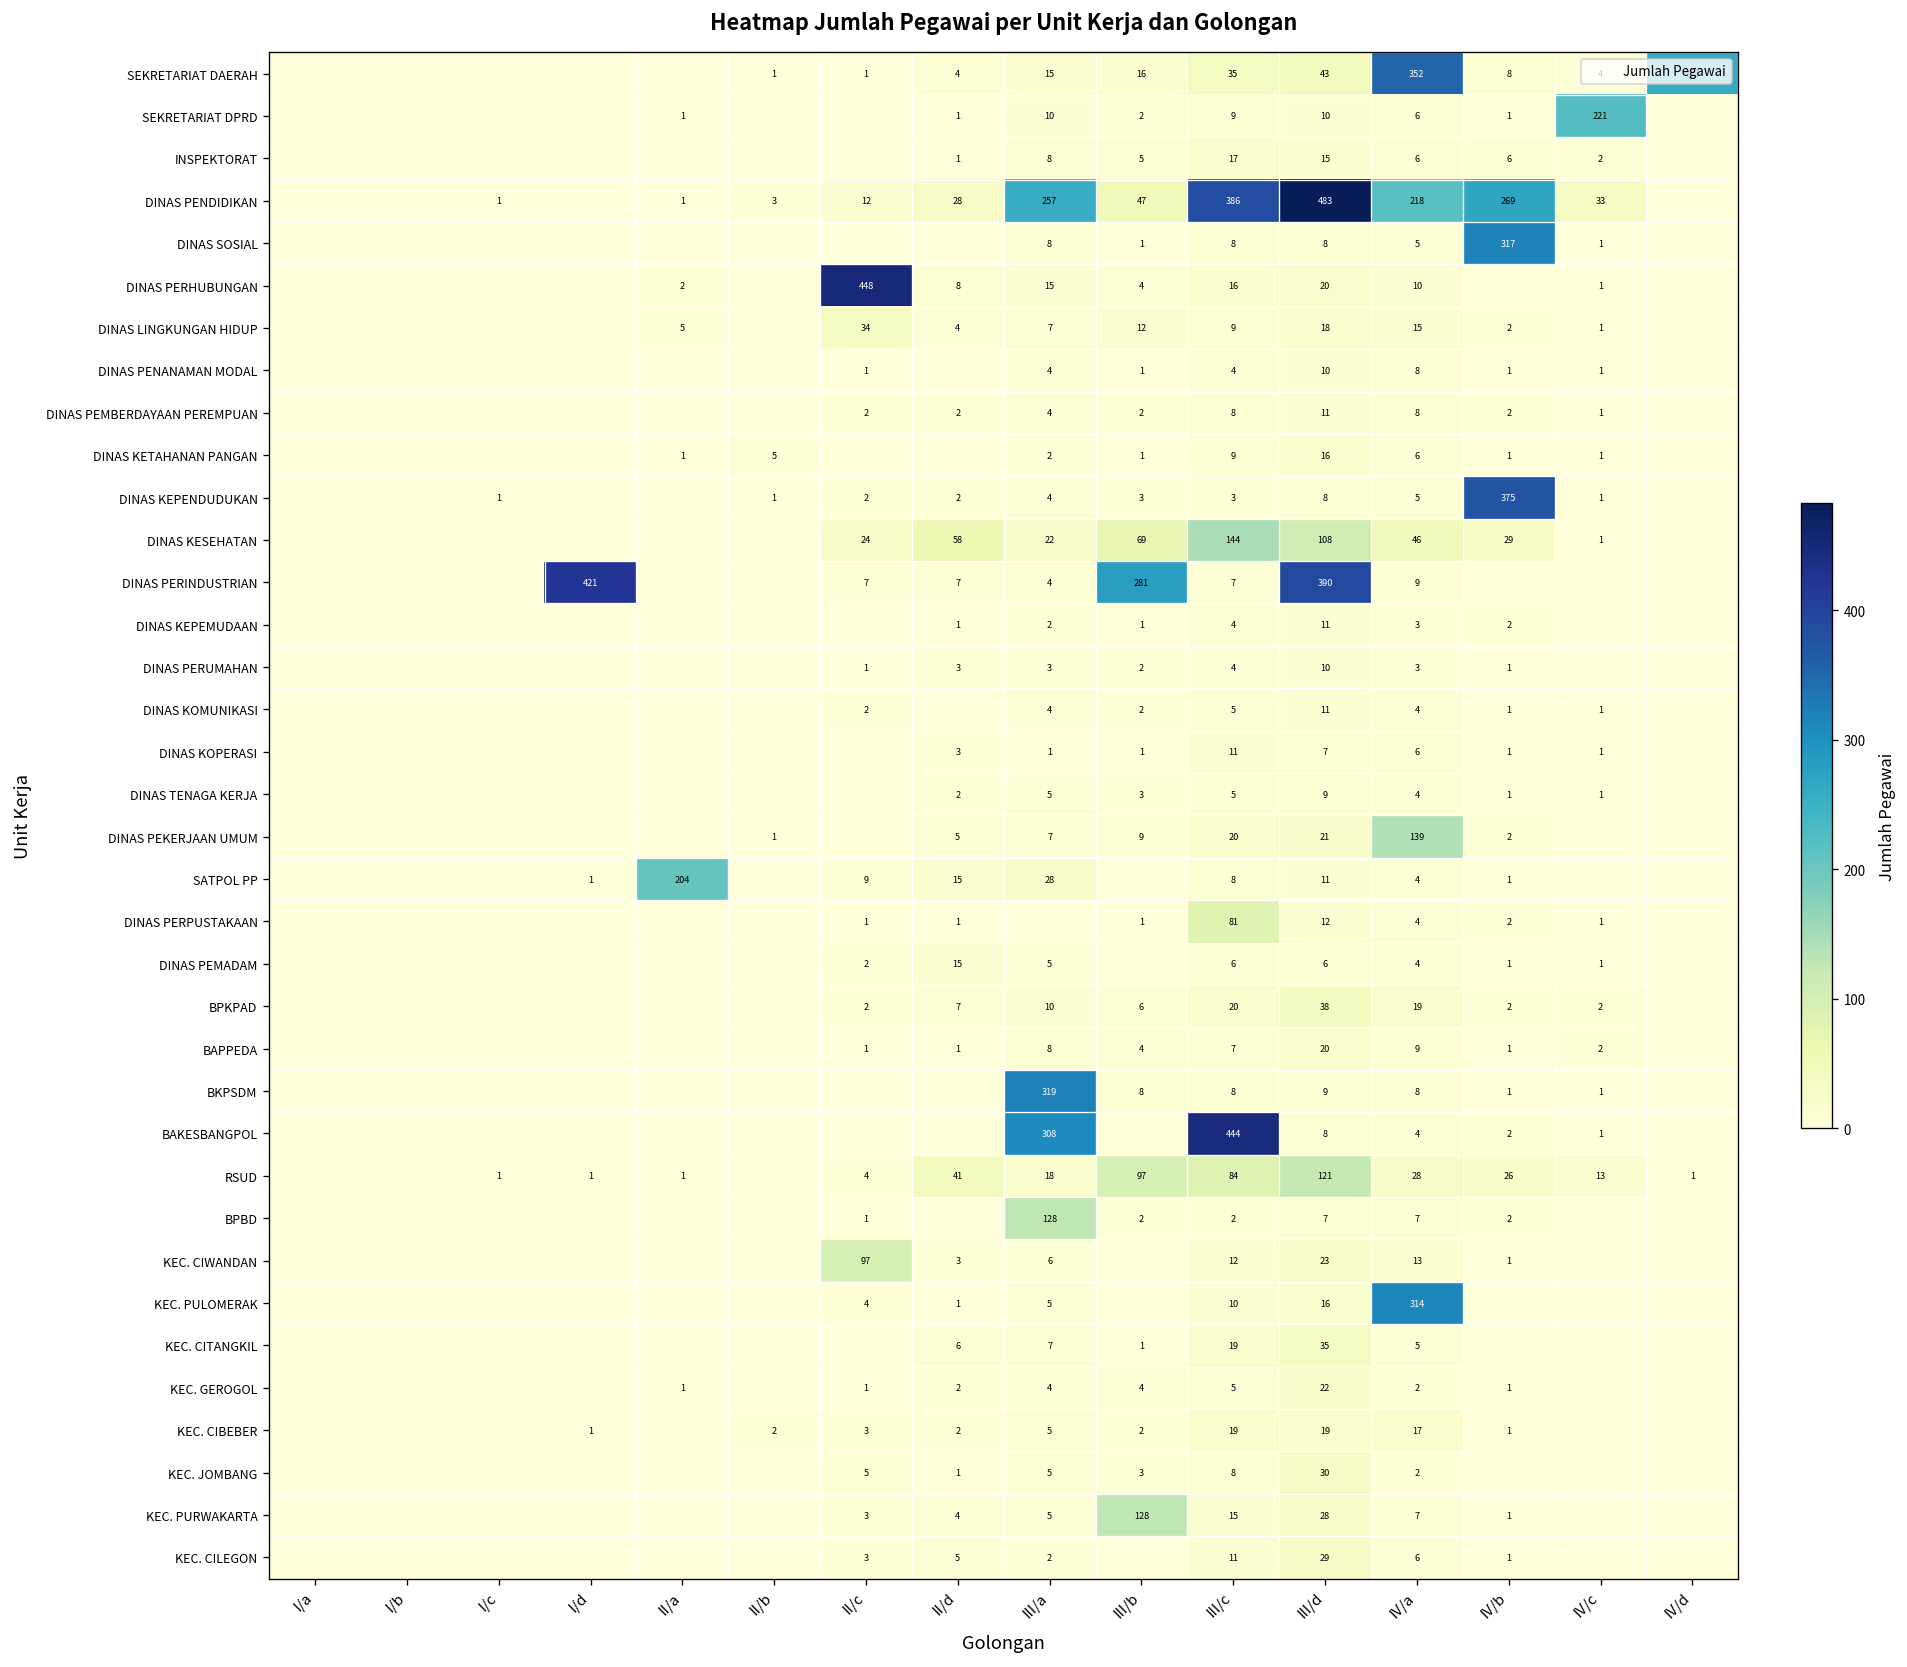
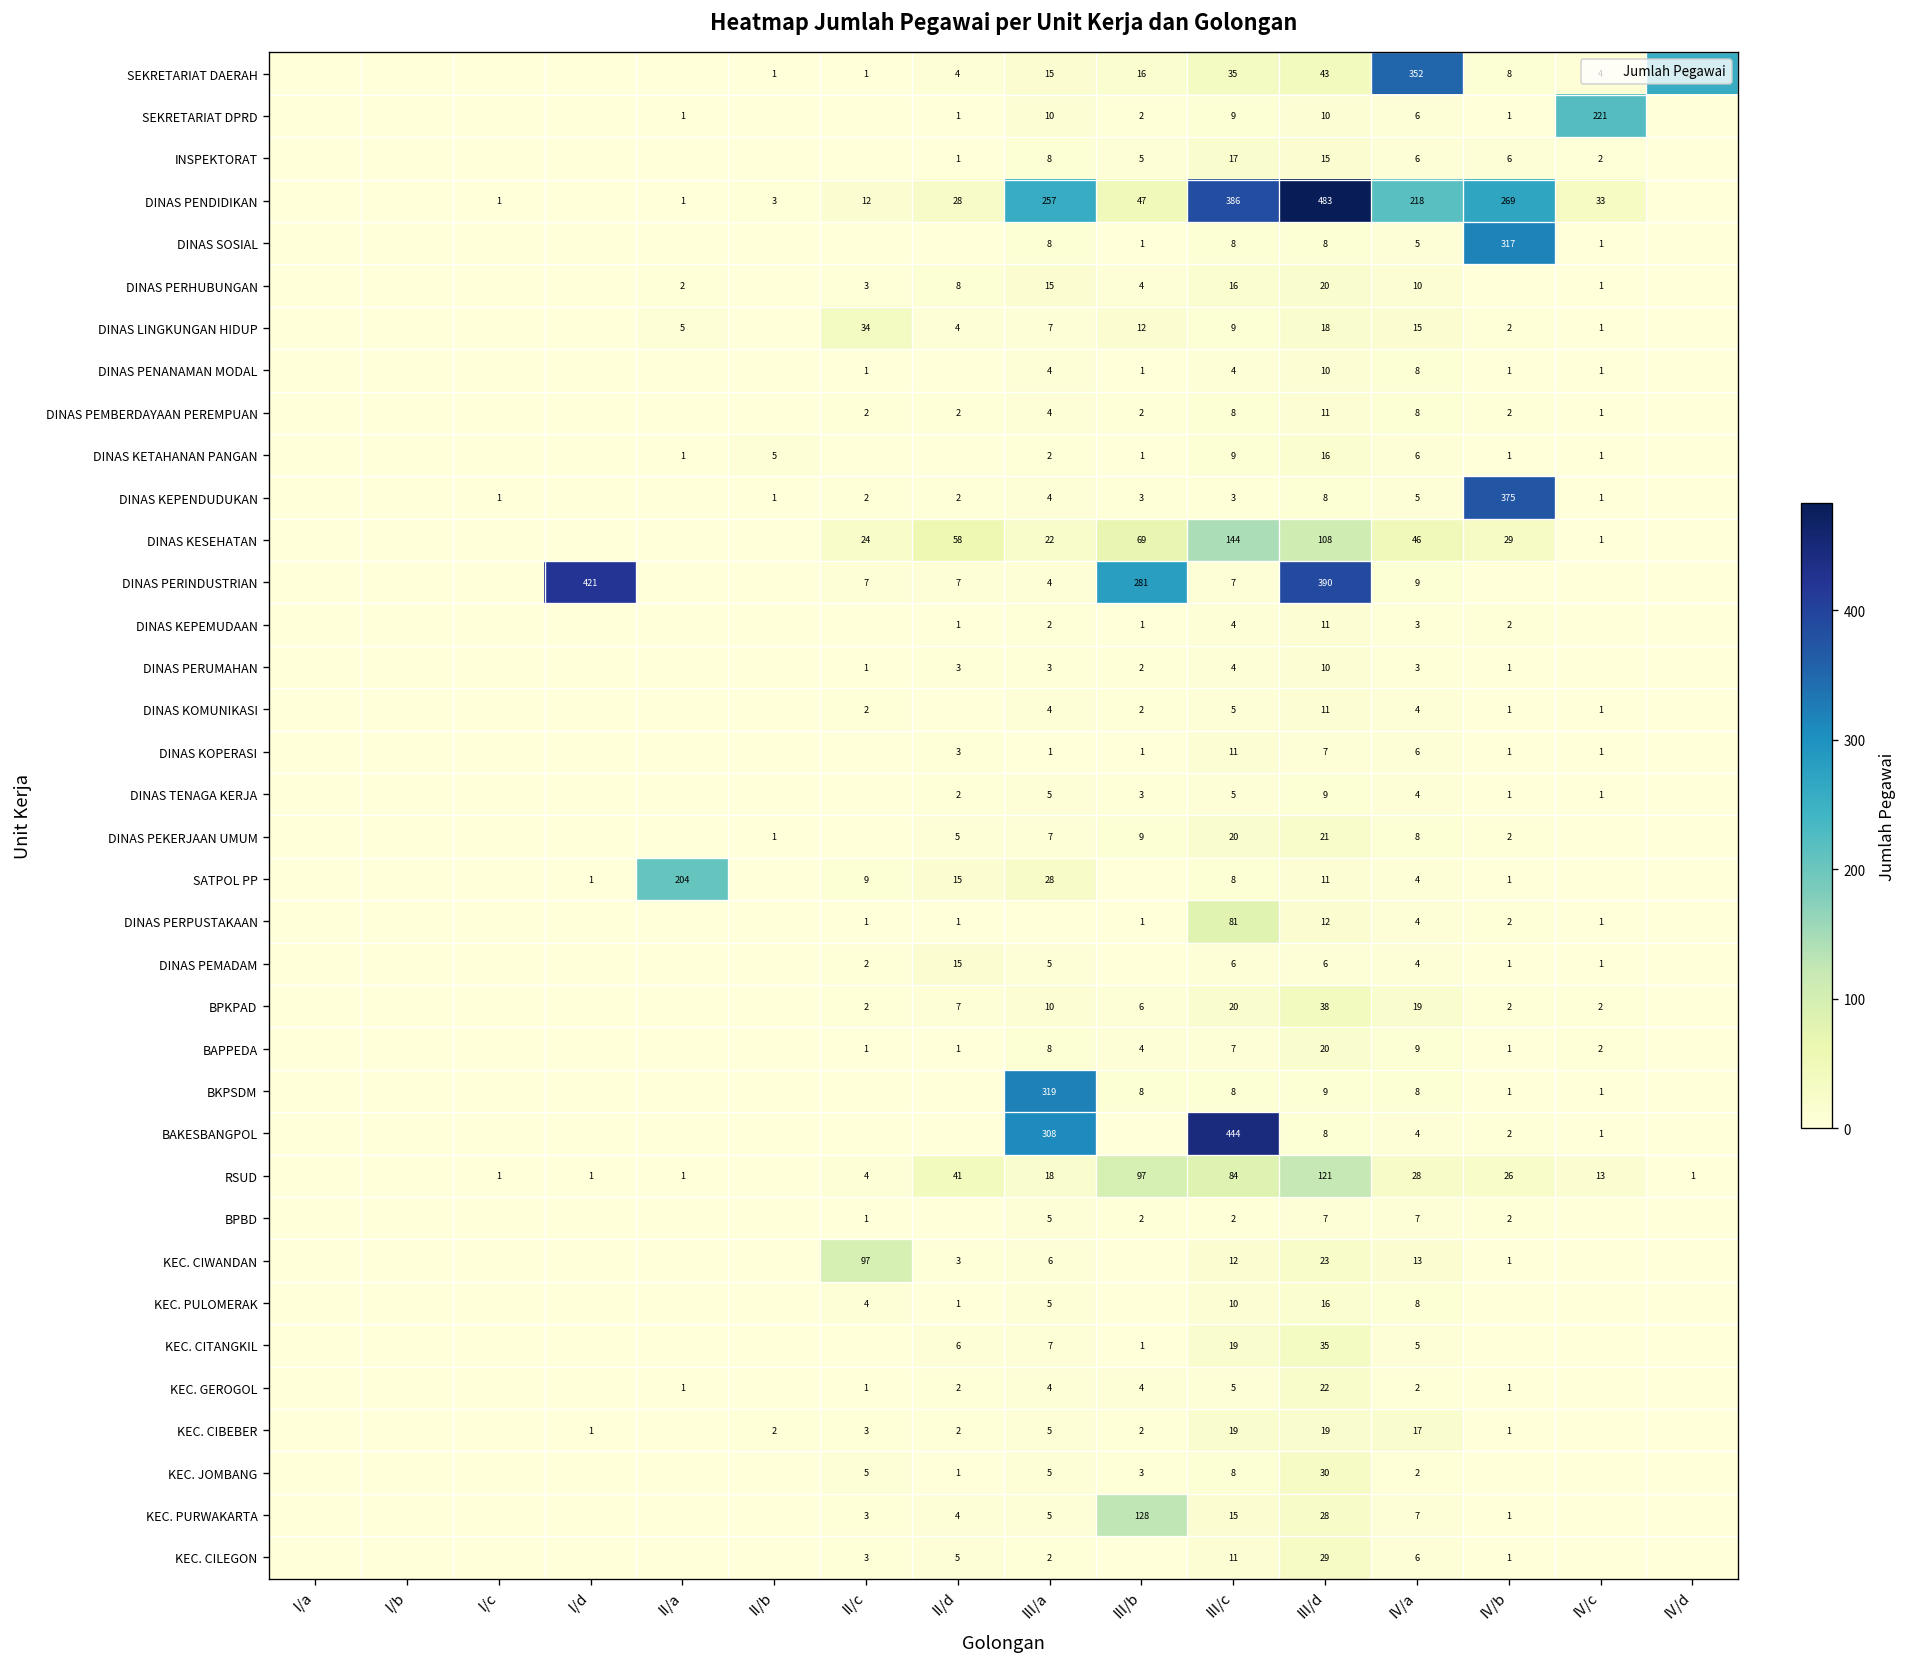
  {
    "DINAS PERHUBUNGAN": {
      "II/a": 2,
-     "II/c": 448,
+     "II/c": 3,
      "II/d": 8,
      "III/a": 15,
      "III/b": 4,
      "III/c": 16,
      "III/d": 20,
      "IV/a": 10,
      "IV/c": 1
    },
    "DINAS PEKERJAAN UMUM": {
      "II/b": 1,
      "II/d": 5,
      "III/a": 7,
      "III/b": 9,
      "III/c": 20,
      "III/d": 21,
-     "IV/a": 139,
+     "IV/a": 8,
      "IV/b": 2
    },
    "BPBD": {
      "II/c": 1,
-     "III/a": 128,
+     "III/a": 5,
      "III/b": 2,
      "III/c": 2,
      "III/d": 7,
      "IV/a": 7,
      "IV/b": 2
    },
    "KEC. PULOMERAK": {
      "II/c": 4,
      "II/d": 1,
      "III/a": 5,
      "III/c": 10,
      "III/d": 16,
-     "IV/a": 314
+     "IV/a": 8
    }
  }
